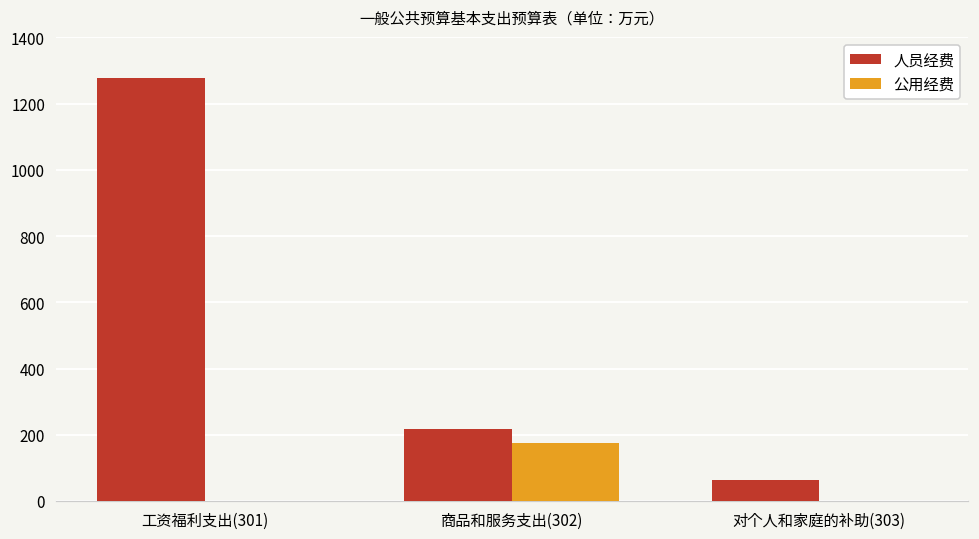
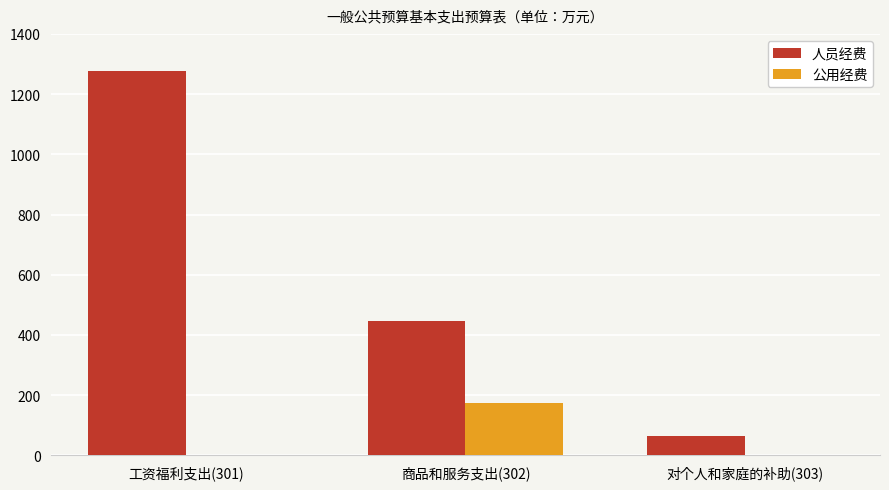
  {
    "人员经费": {
      "工资福利支出(301)": 1280,
-     "商品和服务支出(302)": 220,
+     "商品和服务支出(302)": 450,
      "对个人和家庭的补助(303)": 60
    },
    "公用经费": {
      "工资福利支出(301)": 0,
      "商品和服务支出(302)": 170,
      "对个人和家庭的补助(303)": 0
    }
  }
